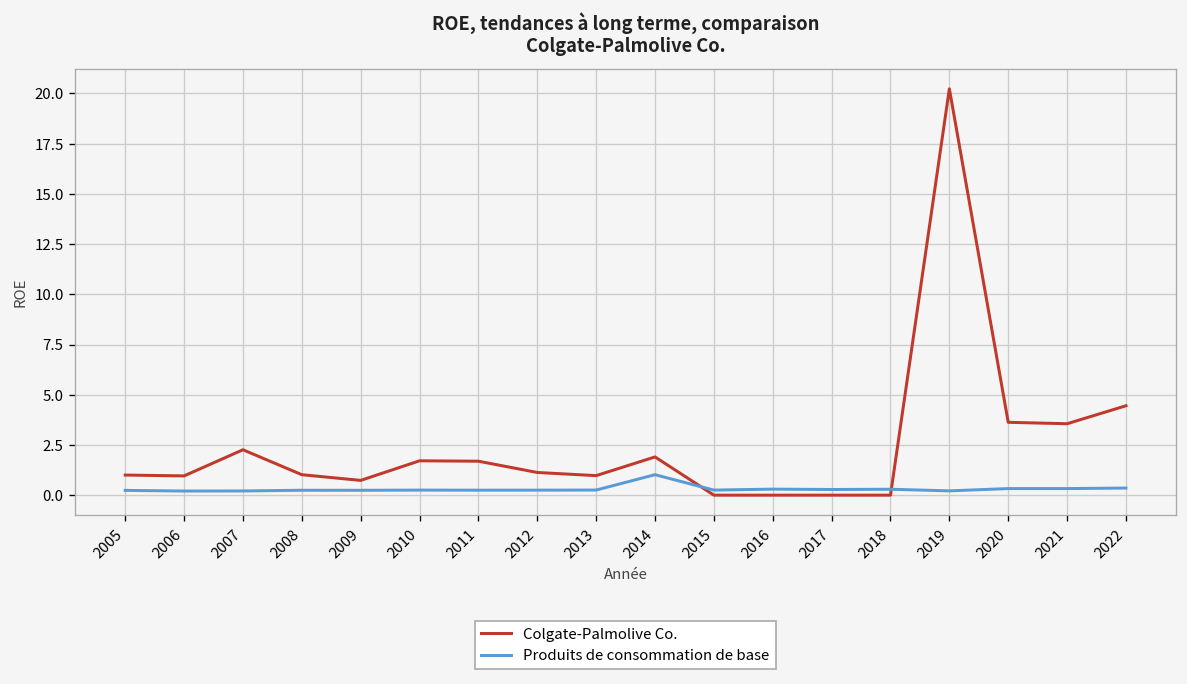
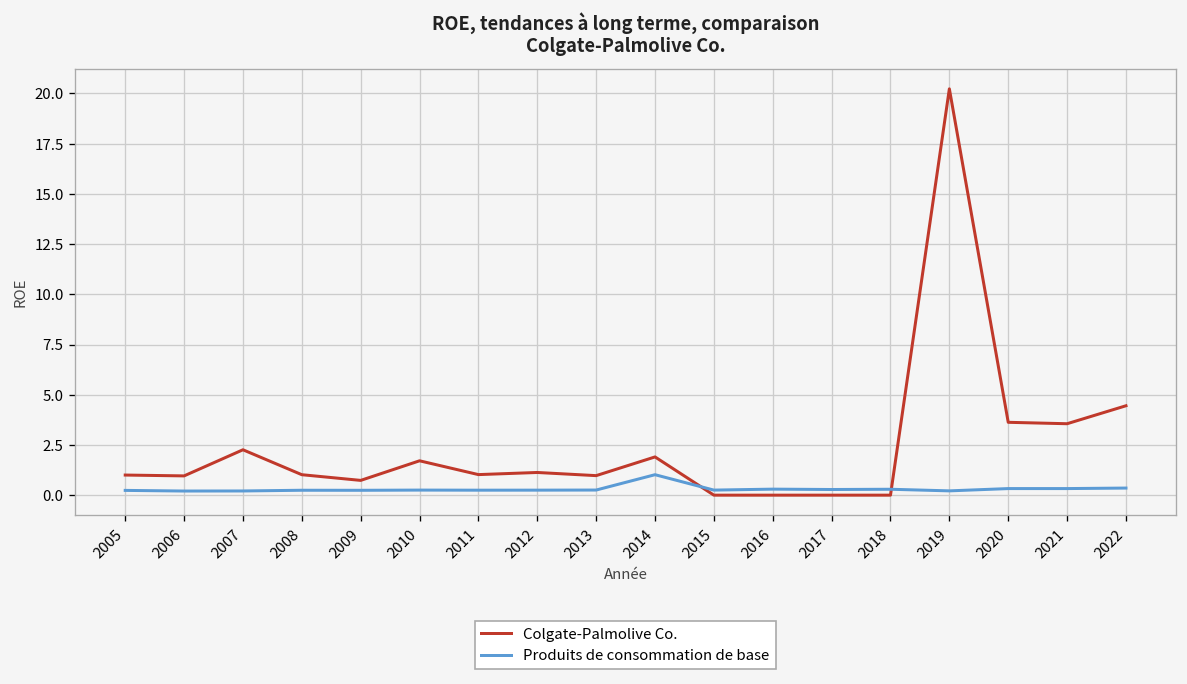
  {
    "Colgate-Palmolive Co.": {
      "2005": 1.0,
      "2006": 1.0,
      "2007": 2.3,
      "2008": 1.0,
      "2009": 0.7,
      "2010": 1.7,
-     "2011": 1.7,
+     "2011": 1.0,
      "2012": 1.1,
      "2013": 1.0,
      "2014": 1.9,
      "2015": 0.0,
      "2016": 0.0,
      "2017": 0.0,
      "2018": 0.0,
      "2019": 20.2,
      "2020": 3.6,
      "2021": 3.6,
      "2022": 4.5
    },
    "Produits de consommation de base": {
      "2005": 0.2,
      "2006": 0.2,
      "2007": 0.2,
      "2008": 0.2,
      "2009": 0.2,
      "2010": 0.3,
      "2011": 0.2,
      "2012": 0.2,
      "2013": 0.3,
      "2014": 1.0,
      "2015": 0.3,
      "2016": 0.3,
      "2017": 0.3,
      "2018": 0.3,
      "2019": 0.2,
      "2020": 0.3,
      "2021": 0.3,
      "2022": 0.4
    }
  }
